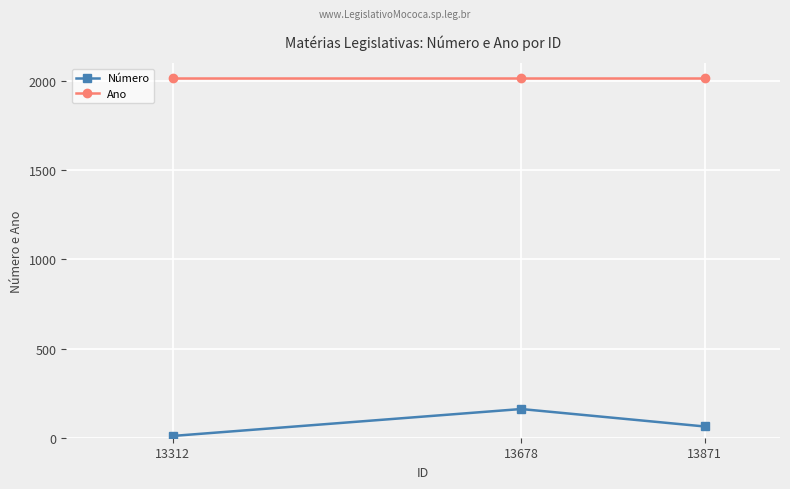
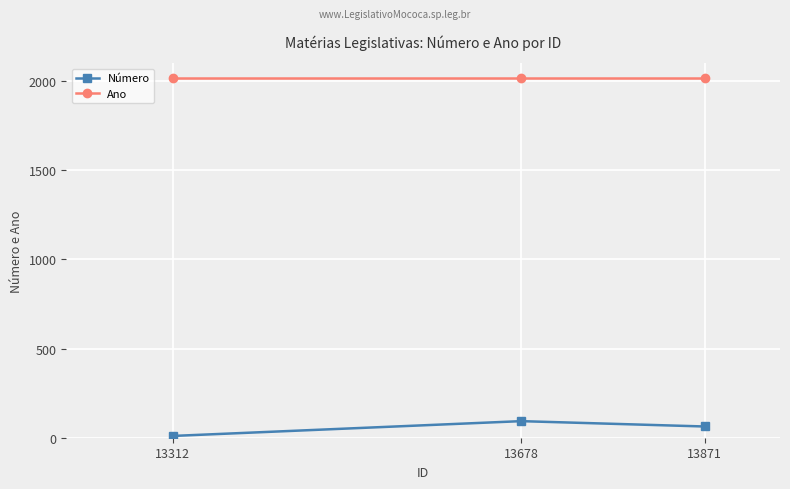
  {
    "Número": {
      "13312": 10,
-     "13678": 160,
+     "13678": 90,
      "13871": 60
    },
    "Ano": {
      "13312": 2020,
      "13678": 2020,
      "13871": 2020
    }
  }
